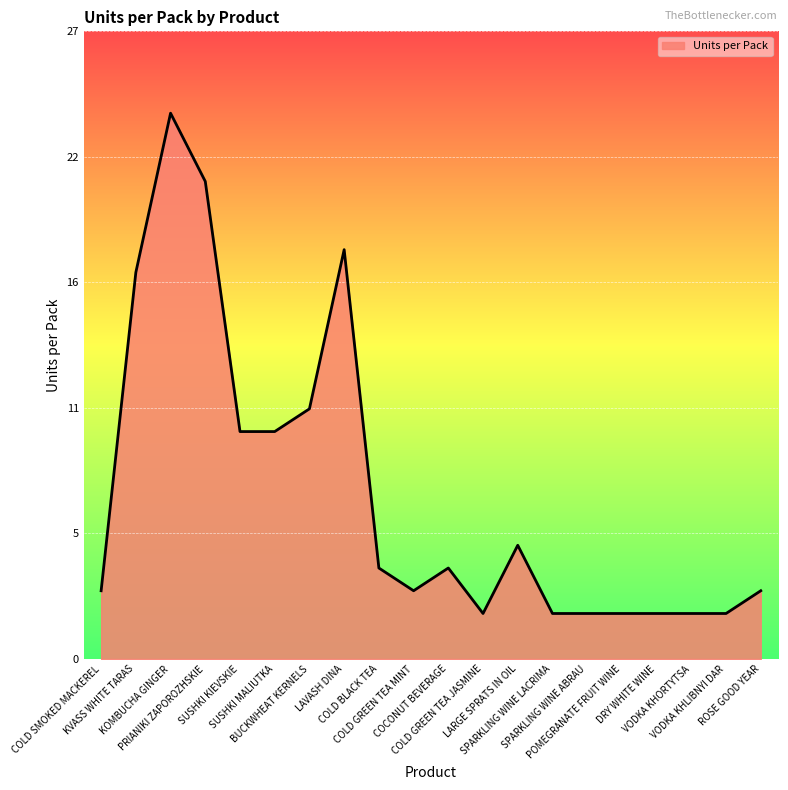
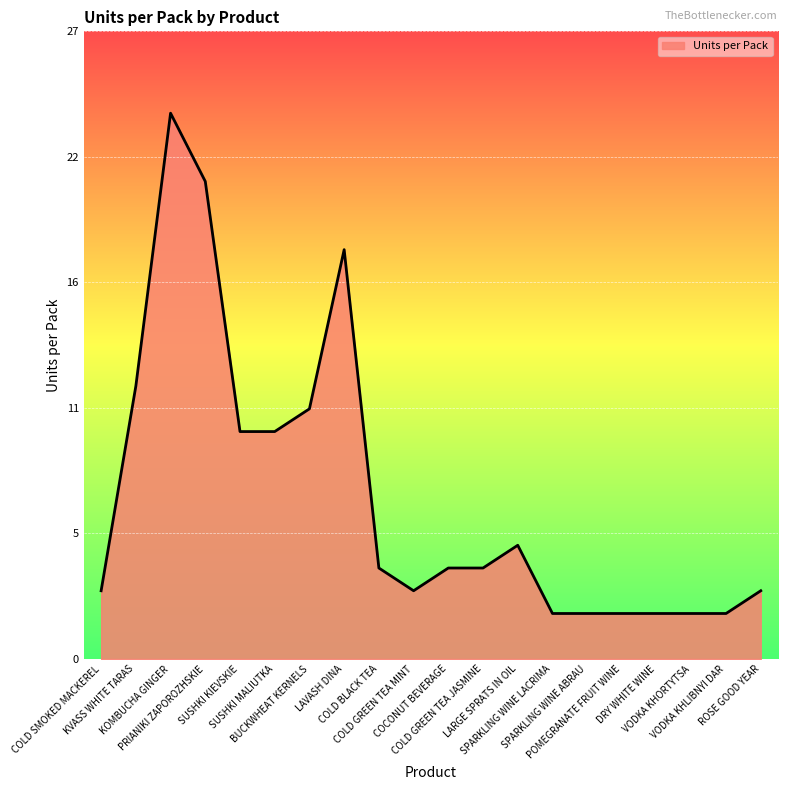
  {
    "COLD SMOKED MACKEREL": 3,
-   "KVASS WHITE TARAS": 17,
+   "KVASS WHITE TARAS": 12,
    "KOMBUCHA GINGER": 24,
    "PRIANIKI ZAPOROZHSKIE": 21,
    "SUSHKI KIEVSKIE": 10,
    "SUSHKI MALIUTKA": 10,
    "BUCKWHEAT KERNELS": 11,
    "LAVASH DINA": 18,
    "COLD BLACK TEA": 4,
    "COLD GREEN TEA MINT": 3,
    "COCONUT BEVERAGE": 4,
-   "COLD GREEN TEA JASMINE": 2,
+   "COLD GREEN TEA JASMINE": 4,
    "LARGE SPRATS IN OIL": 5,
    "SPARKLING WINE LACRIMA": 2,
    "SPARKLING WINE ABRAU": 2,
    "POMEGRANATE FRUIT WINE": 2,
    "DRY WHITE WINE": 2,
    "VODKA KHORTYTSA": 2,
    "VODKA KHLIBNYI DAR": 2,
    "ROSE GOOD YEAR": 3
  }
